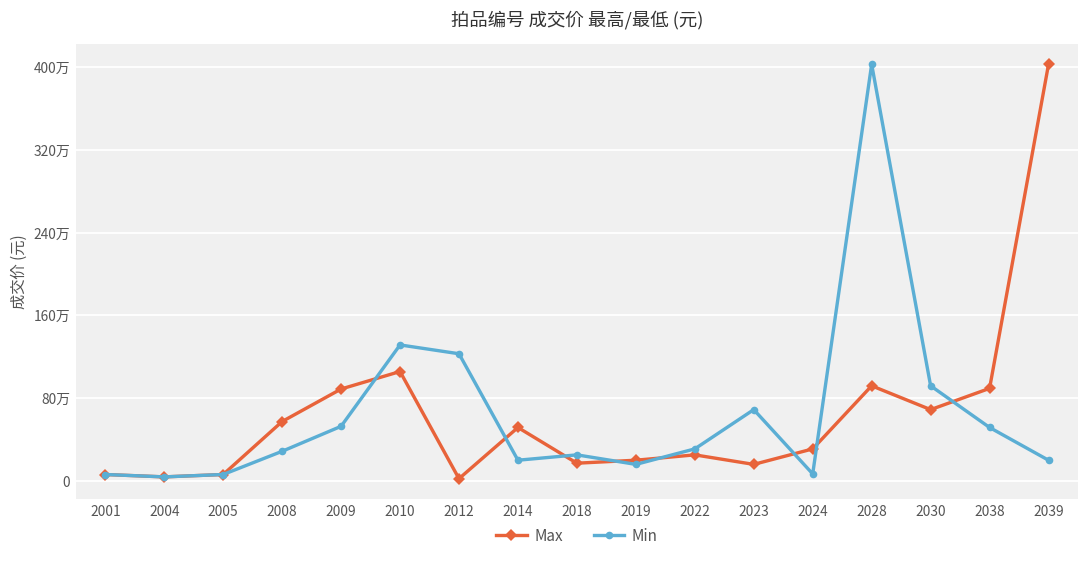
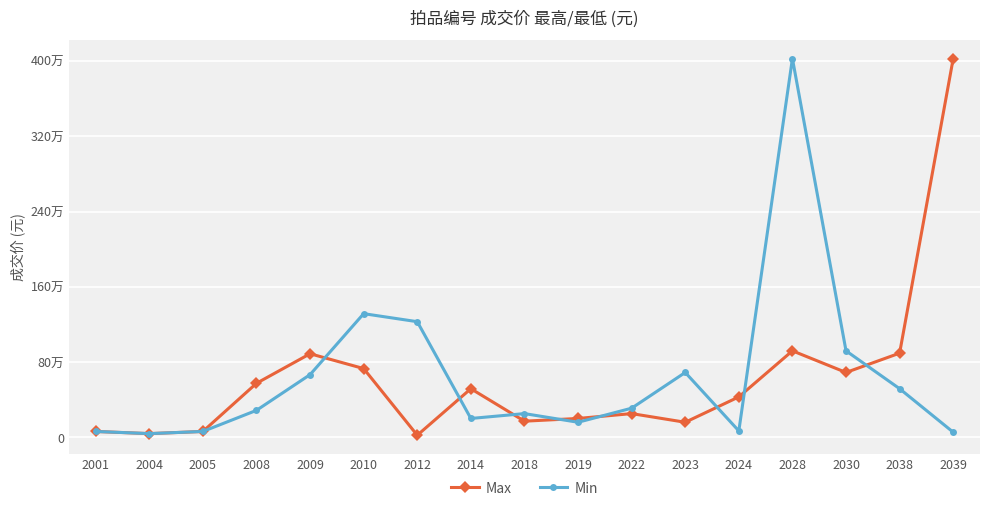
  {
    "Max": {
      "2008": "60万",
      "2009": "90万",
-     "2010": "110万",
+     "2010": "70万",
      "2012": "0万",
      "2014": "50万",
      "2018": "20万",
      "2019": "20万",
      "2022": "30万",
      "2023": "20万",
-     "2024": "30万",
+     "2024": "40万",
      "2028": "90万",
      "2030": "70万",
      "2038": "90万",
      "2039": "400万"
    },
    "Min": {
      "2008": "30万",
-     "2009": "50万",
+     "2009": "70万",
      "2010": "130万",
      "2012": "120万",
      "2014": "20万",
      "2018": "30万",
      "2019": "20万",
      "2022": "30万",
      "2023": "70万",
      "2024": "10万",
      "2028": "400万",
      "2030": "90万",
      "2038": "50万",
-     "2039": "20万"
+     "2039": "10万"
    }
  }
